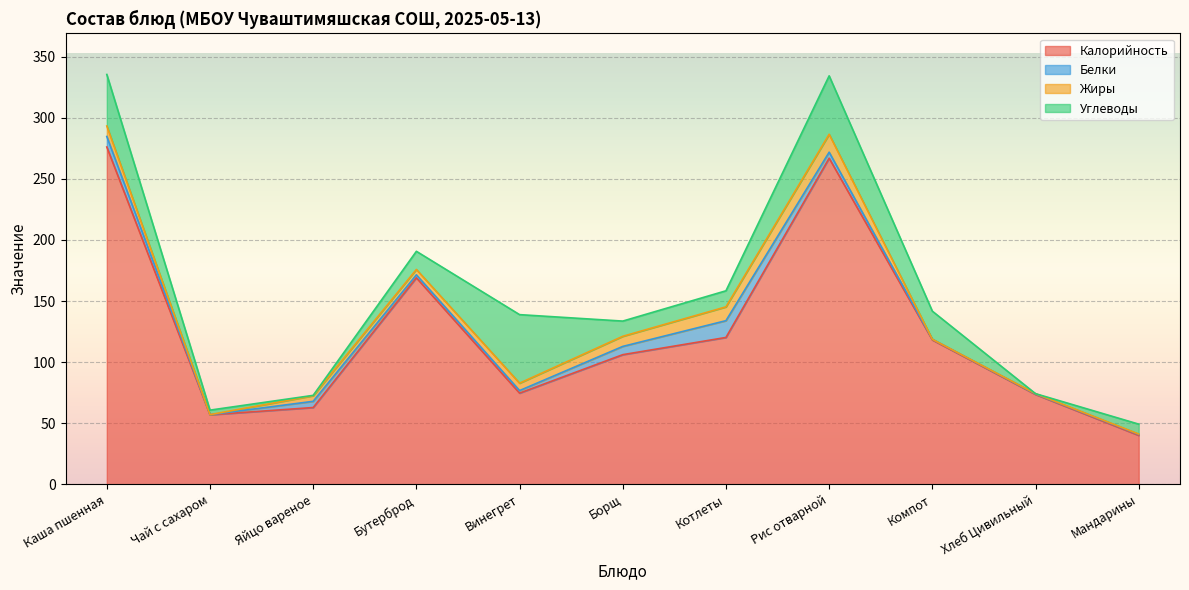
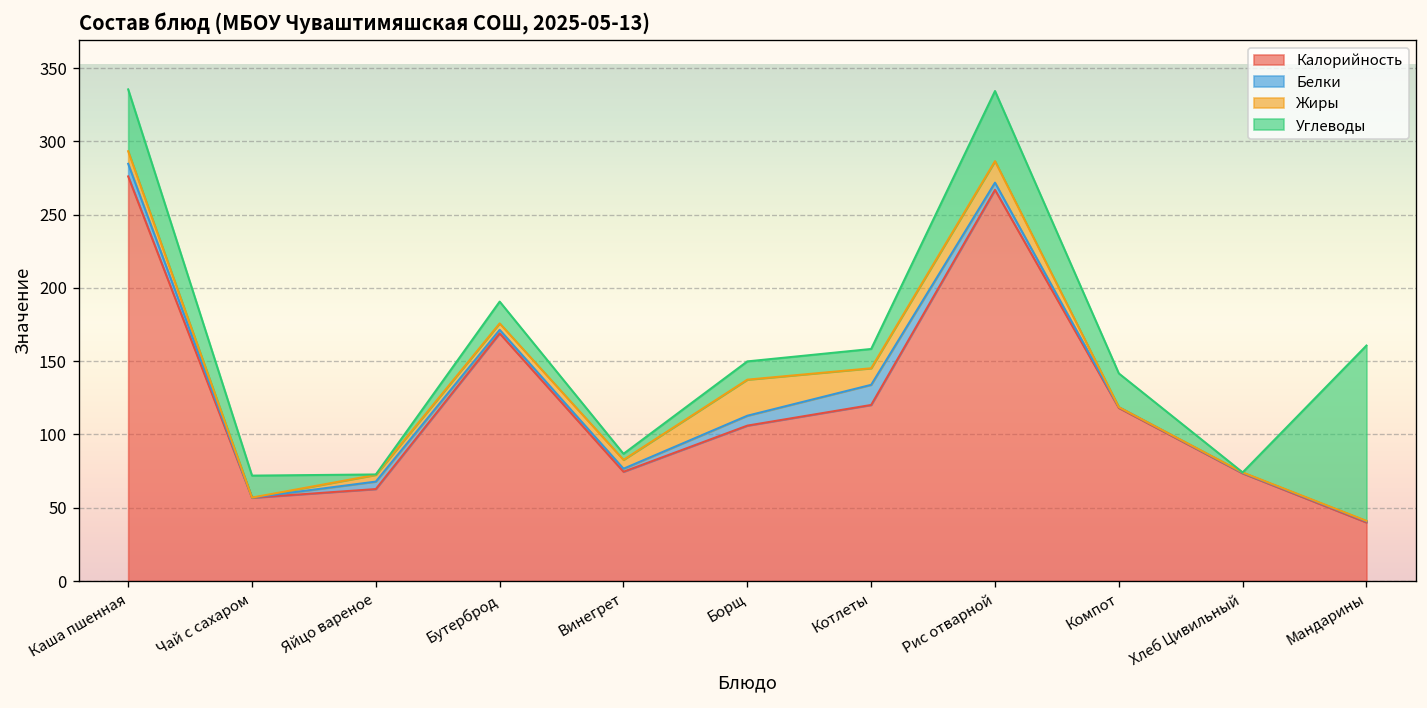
  {
    "Калорийность": {
      "Каша пшенная": 276,
      "Яйцо вареное": 63,
      "Бутерброд": 169,
      "Борщ": 106,
      "Котлеты": 120,
      "Рис отварной": 267
    },
    "Белки": {
      "Каша пшенная": 9,
      "Яйцо вареное": 5,
      "Бутерброд": 2,
      "Борщ": 7,
      "Котлеты": 14,
      "Рис отварной": 5
    },
    "Жиры": {
      "Каша пшенная": 9,
      "Бутерброд": 4,
      "Винегрет": 6,
-     "Борщ": 8,
+     "Борщ": 25,
      "Котлеты": 11,
      "Рис отварной": 15
    },
    "Углеводы": {
      "Каша пшенная": 42,
-     "Чай с сахаром": 4,
+     "Чай с сахаром": 15,
      "Бутерброд": 15,
-     "Винегрет": 56,
+     "Винегрет": 4,
      "Борщ": 12,
      "Котлеты": 13,
      "Рис отварной": 48,
      "Компот": 23,
-     "Мандарины": 8
+     "Мандарины": 120
    }
  }
